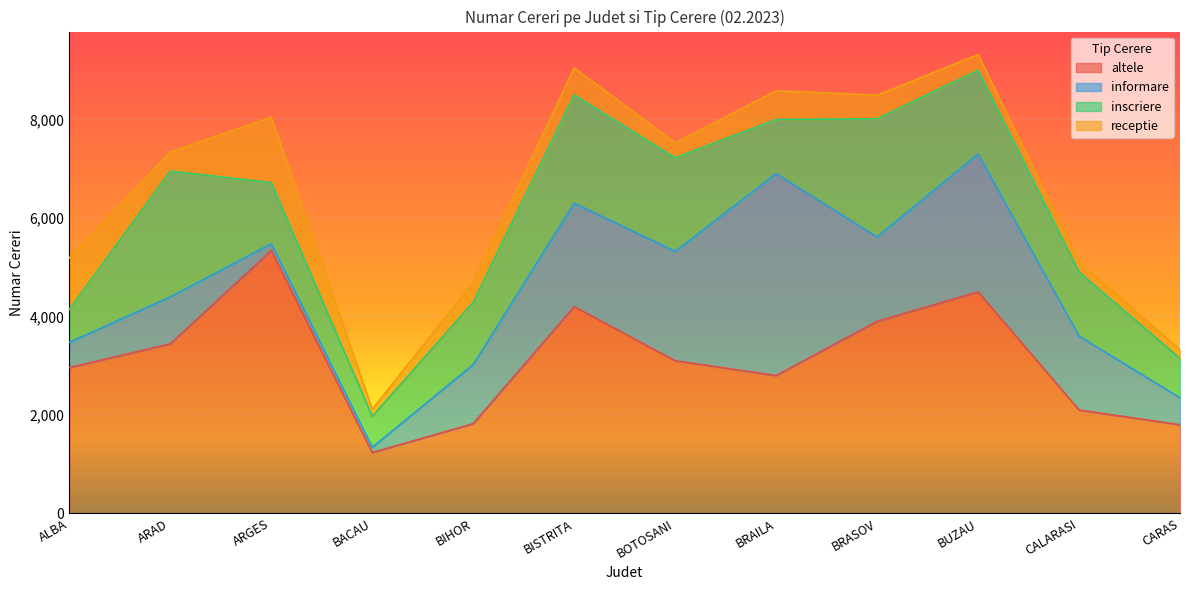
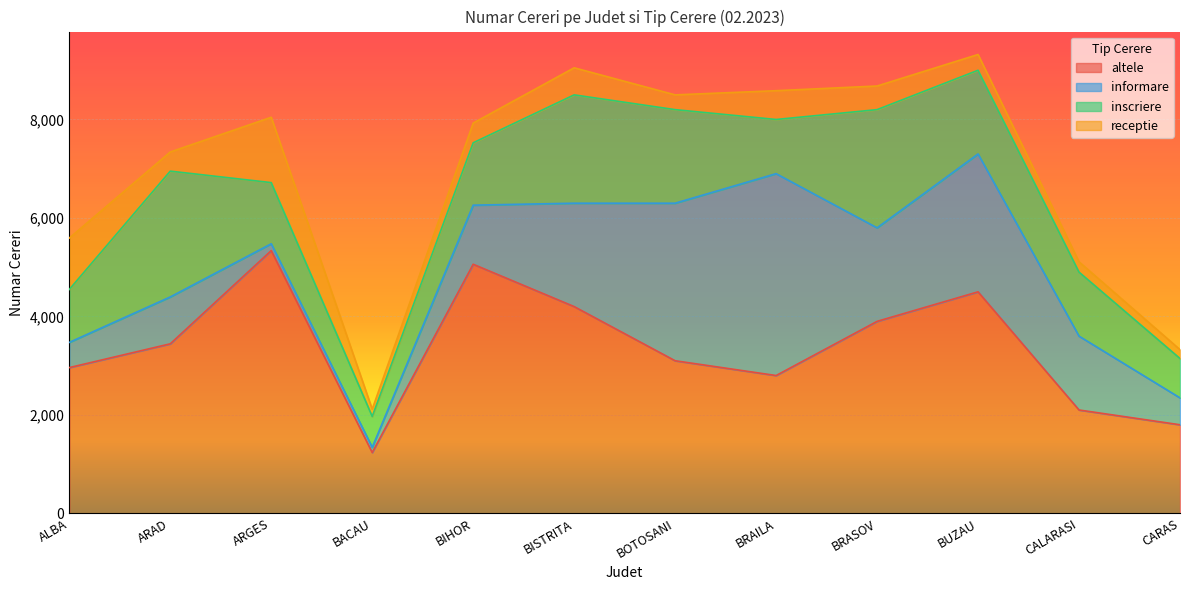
  {
    "altele": {
      "ALBA": "3,000",
      "ARAD": "3,400",
      "ARGES": "5,300",
      "BACAU": "1,200",
-     "BIHOR": "1,800",
+     "BIHOR": "5,100",
      "BISTRITA": "4,200",
      "BOTOSANI": "3,100",
      "BRAILA": "2,800",
      "BRASOV": "3,900",
      "BUZAU": "4,500",
      "CALARASI": "2,100",
      "CARAS": "1,800"
    },
    "informare": {
      "ALBA": "500",
      "ARAD": "1,000",
      "ARGES": "100",
      "BACAU": "100",
      "BIHOR": "1,200",
      "BISTRITA": "2,100",
-     "BOTOSANI": "2,200",
+     "BOTOSANI": "3,200",
      "BRAILA": "4,100",
-     "BRASOV": "1,700",
+     "BRASOV": "1,900",
      "BUZAU": "2,800",
      "CALARASI": "1,500",
      "CARAS": "500"
    },
    "inscriere": {
-     "ALBA": "700",
+     "ALBA": "1,100",
      "ARAD": "2,600",
      "ARGES": "1,200",
      "BACAU": "600",
      "BIHOR": "1,300",
      "BISTRITA": "2,200",
      "BOTOSANI": "1,900",
      "BRAILA": "1,100",
      "BRASOV": "2,400",
      "BUZAU": "1,700",
      "CALARASI": "1,300",
      "CARAS": "800"
    },
    "receptie": {
      "ALBA": "1,000",
      "ARAD": "400",
      "ARGES": "1,300",
      "BACAU": "100",
      "BIHOR": "400",
      "BISTRITA": "600",
      "BOTOSANI": "300",
      "BRAILA": "600",
      "BRASOV": "500",
      "BUZAU": "300",
      "CALARASI": "200",
      "CARAS": "200"
    }
  }
